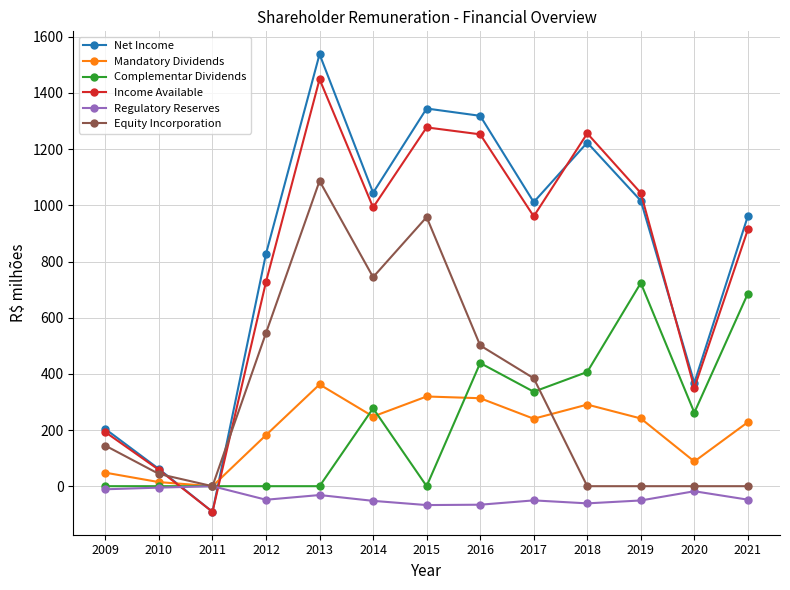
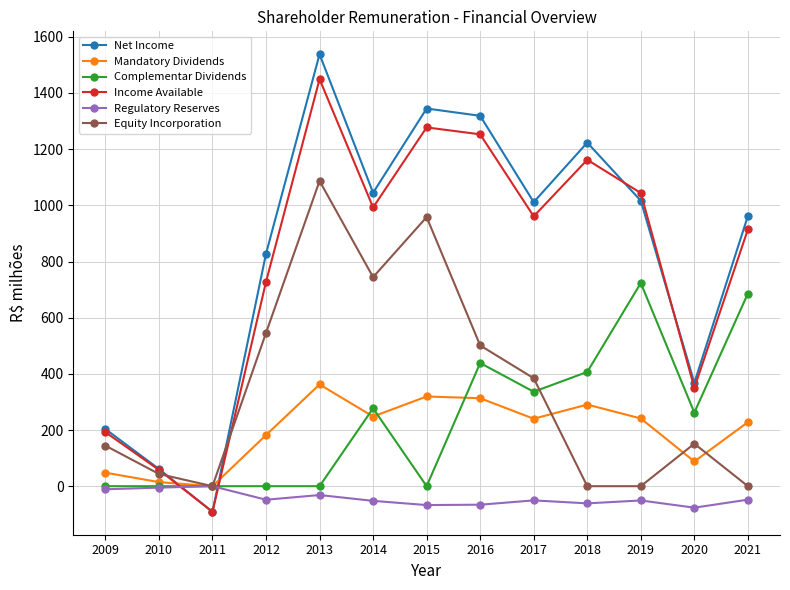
  {
    "Net Income": {
      "2009": 200,
      "2012": 830,
      "2013": 1540,
      "2014": 1040,
      "2015": 1340,
      "2016": 1320,
      "2017": 1010,
      "2018": 1220,
      "2019": 1020,
      "2020": 370,
      "2021": 960
    },
    "Mandatory Dividends": {
      "2009": 50,
      "2010": 10,
      "2012": 180,
      "2013": 360,
      "2014": 250,
      "2015": 320,
      "2016": 310,
      "2017": 240,
      "2018": 290,
      "2019": 240,
      "2020": 90,
      "2021": 230
    },
    "Complementar Dividends": {
      "2009": 0,
      "2012": 0,
      "2013": 0,
      "2014": 280,
      "2015": 0,
      "2016": 440,
      "2017": 340,
      "2018": 410,
      "2019": 720,
      "2020": 260,
      "2021": 690
    },
    "Income Available": {
      "2009": 190,
      "2012": 730,
      "2013": 1450,
      "2014": 990,
      "2015": 1280,
      "2016": 1250,
      "2017": 960,
-     "2018": 1260,
+     "2018": 1160,
      "2019": 1040,
      "2020": 350,
      "2021": 910
    },
    "Regulatory Reserves": {
      "2009": -10,
      "2012": -50,
      "2013": -30,
      "2014": -50,
      "2015": -70,
      "2016": -70,
      "2017": -50,
      "2018": -60,
      "2019": -50,
-     "2020": -20,
+     "2020": -80,
      "2021": -50
    },
    "Equity Incorporation": {
      "2009": 140,
      "2010": 40,
      "2012": 550,
      "2013": 1090,
      "2014": 740,
      "2015": 960,
      "2016": 500,
      "2017": 380,
      "2018": 0,
      "2019": 0,
-     "2020": 0,
+     "2020": 150,
      "2021": 0
    }
  }
